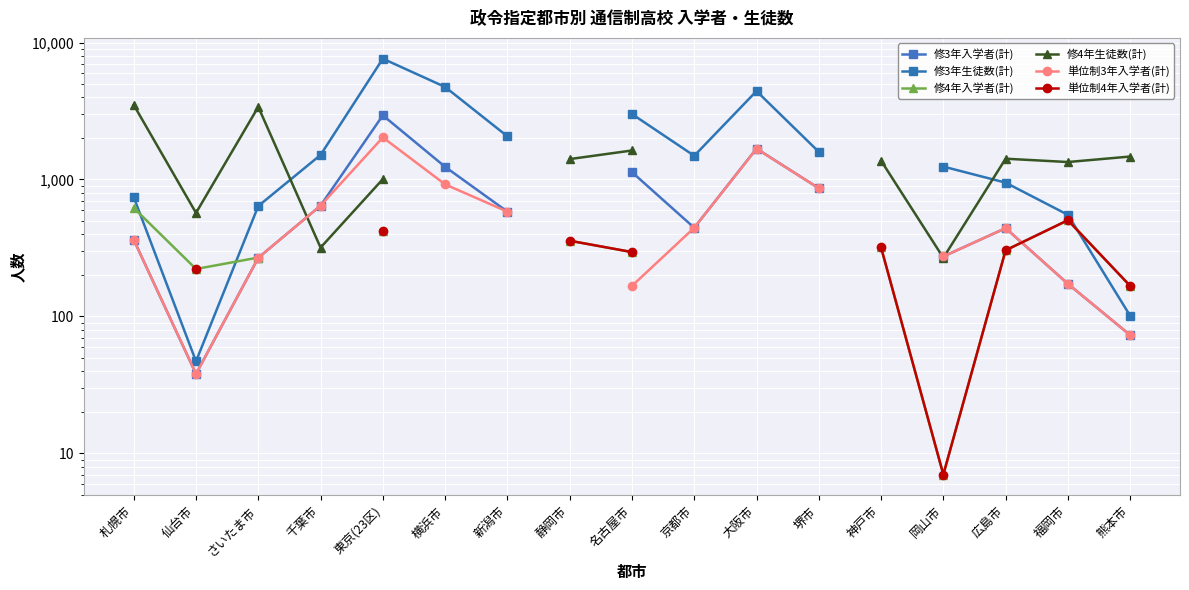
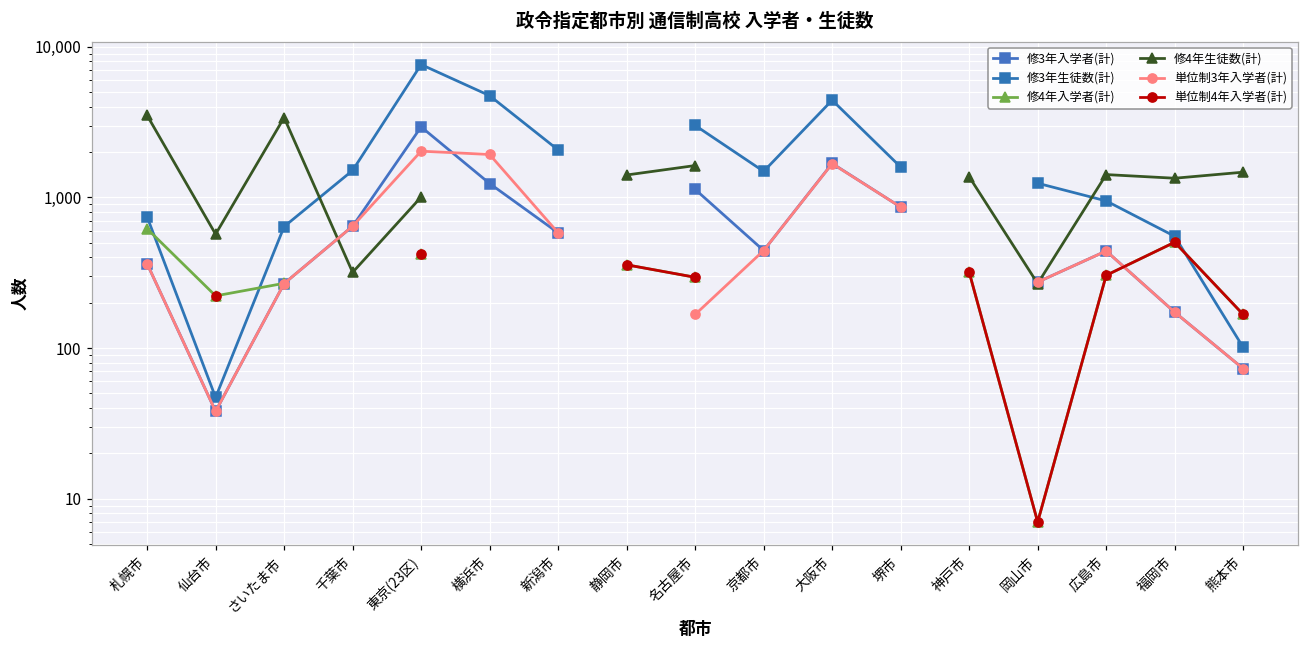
  {
    "修4年入学者(計)": {
      "札幌市": "600"
    },
    "修4年生徒数(計)": {
      "札幌市": "3,500",
      "仙台市": "570",
      "さいたま市": "3,400",
      "千葉市": "320",
      "東京(23区)": "1,000",
      "静岡市": "1,400",
      "名古屋市": "1,600",
      "神戸市": "1,400",
      "広島市": "1,400",
      "福岡市": "1,300",
      "熊本市": "1,500"
    },
    "単位制3年入学者(計)": {
      "東京(23区)": "2,000",
-     "横浜市": "900",
+     "横浜市": "1,900",
      "名古屋市": "170"
    }
  }
